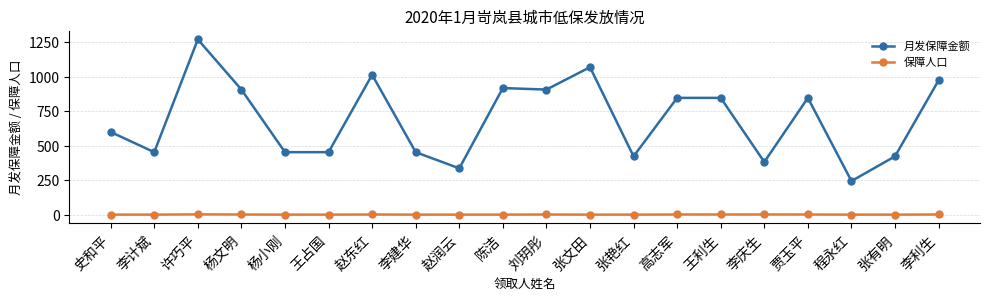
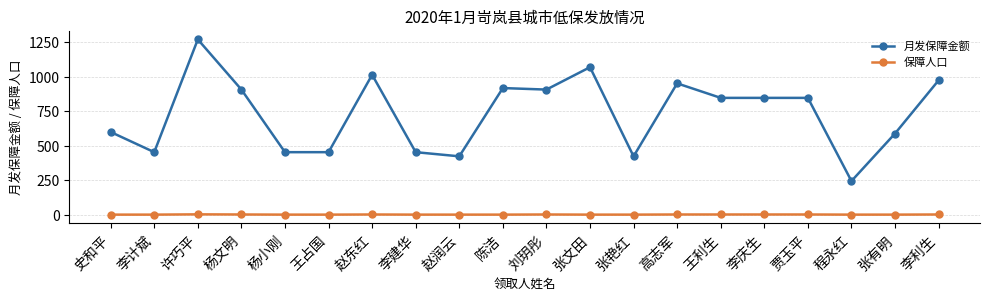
  {
    "月发保障金额": {
      "史和平": 600,
      "李计斌": 450,
      "许巧平": 1270,
      "杨文明": 910,
      "杨小刚": 450,
      "王占国": 450,
      "赵东红": 1010,
      "李建华": 450,
-     "赵润云": 340,
+     "赵润云": 420,
      "陈洁": 920,
      "刘玥彤": 910,
      "张文田": 1070,
      "张艳红": 420,
-     "高志军": 850,
+     "高志军": 950,
      "王利生": 850,
-     "李庆生": 380,
+     "李庆生": 850,
      "贾玉平": 850,
      "程永红": 240,
-     "张有明": 420,
+     "张有明": 590,
      "李利生": 970
    },
    "保障人口": {
      "史和平": 0,
      "李计斌": 0,
      "许巧平": 0,
      "杨文明": 0,
      "杨小刚": 0,
      "王占国": 0,
      "赵东红": 0,
      "李建华": 0,
      "赵润云": 0,
      "陈洁": 0,
      "刘玥彤": 0,
      "张文田": 0,
      "张艳红": 0,
      "高志军": 0,
      "王利生": 0,
      "李庆生": 0,
      "贾玉平": 0,
      "程永红": 0,
      "张有明": 0,
      "李利生": 0
    }
  }
